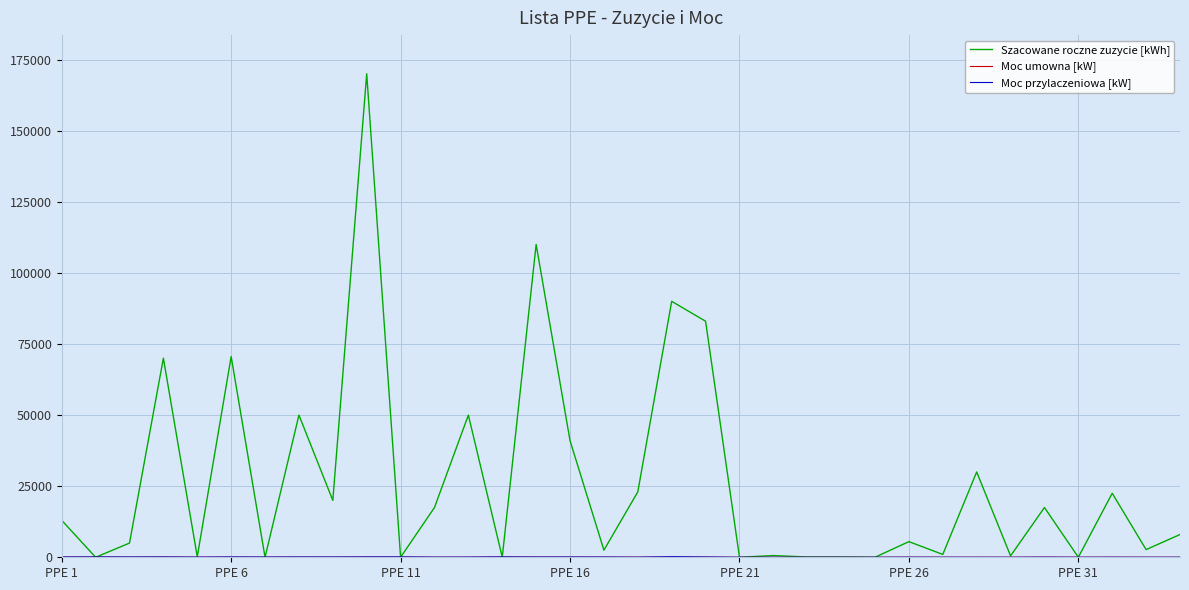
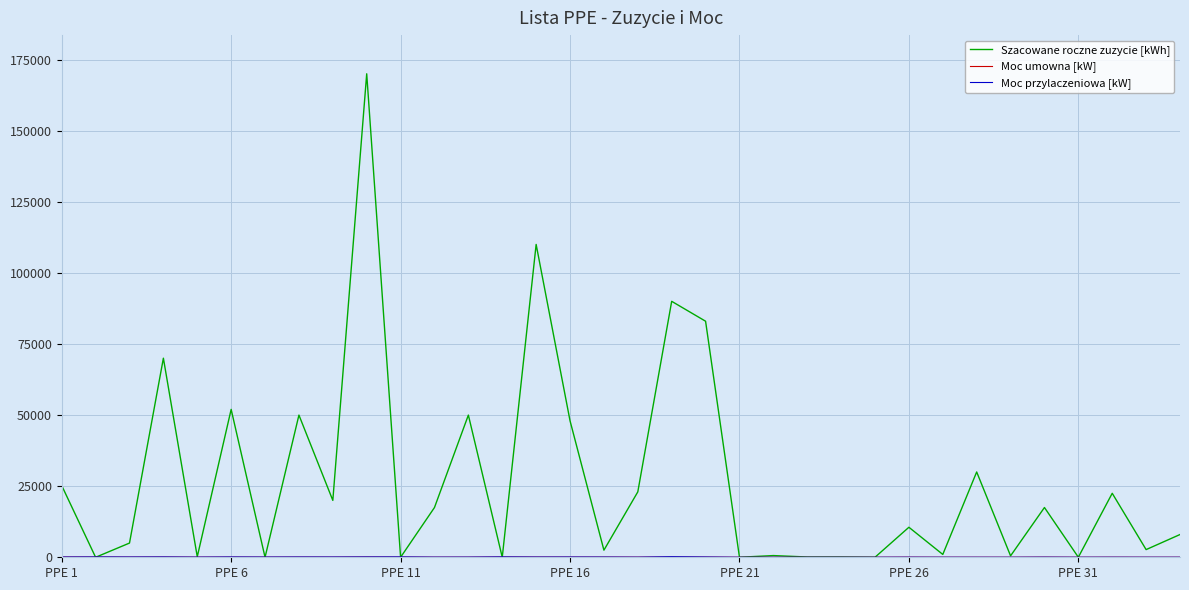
  {
    "Szacowane roczne zuzycie [kWh]": {
-     "PPE 1": 13000,
-     "PPE 6": 71000,
-     "PPE 16": 41000,
-     "PPE 26": 6000
+     "PPE 1": 25000,
+     "PPE 6": 52000,
+     "PPE 16": 48000,
+     "PPE 26": 11000
    },
    "Moc przylaczeniowa [kW]": {
      "PPE 1": 0,
      "PPE 6": 0,
      "PPE 16": 0,
      "PPE 26": 0
    }
  }
